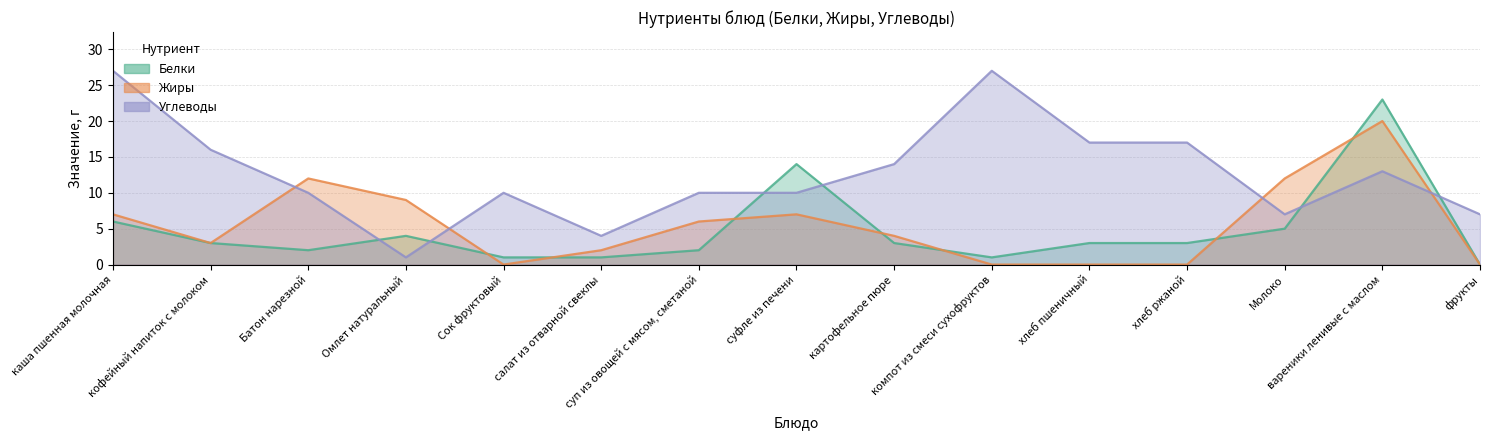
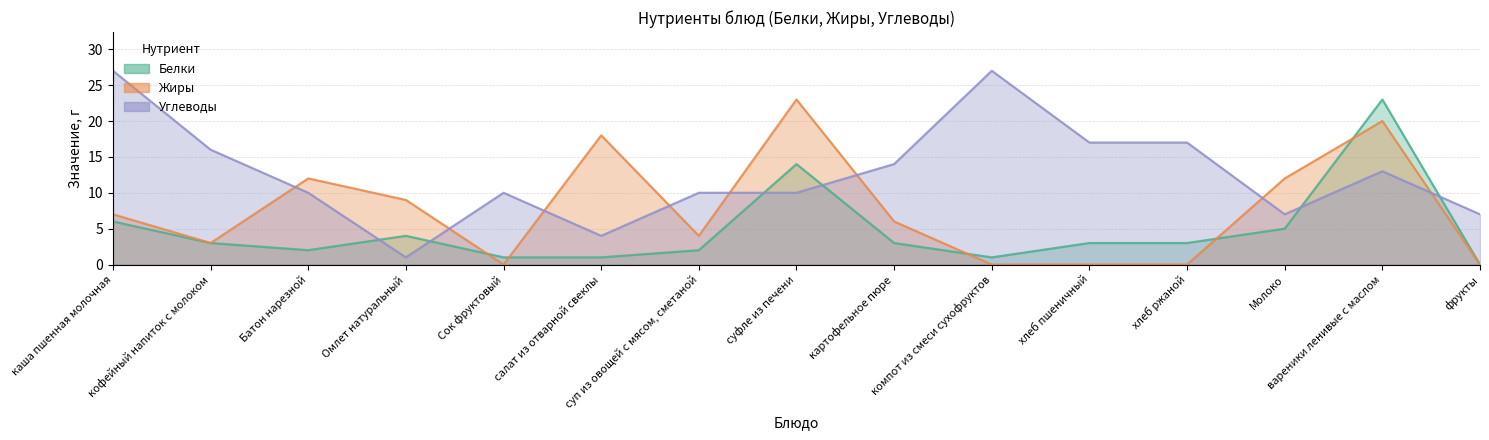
  {
    "Жиры": {
      "каша пшенная молочная": 7,
      "Батон нарезной": 12,
      "Омлет натуральный": 9,
      "Сок фруктовый": 0,
-     "салат из отварной свеклы": 2,
-     "суп из овощей с мясом, сметаной": 6,
-     "суфле из печени": 7,
-     "картофельное пюре": 4,
+     "салат из отварной свеклы": 18,
+     "суп из овощей с мясом, сметаной": 4,
+     "суфле из печени": 23,
+     "картофельное пюре": 6,
      "компот из смеси сухофруктов": 0,
      "хлеб пшеничный": 0,
      "хлеб ржаной": 0,
      "Молоко": 12,
      "вареники ленивые с маслом": 20
    }
  }
